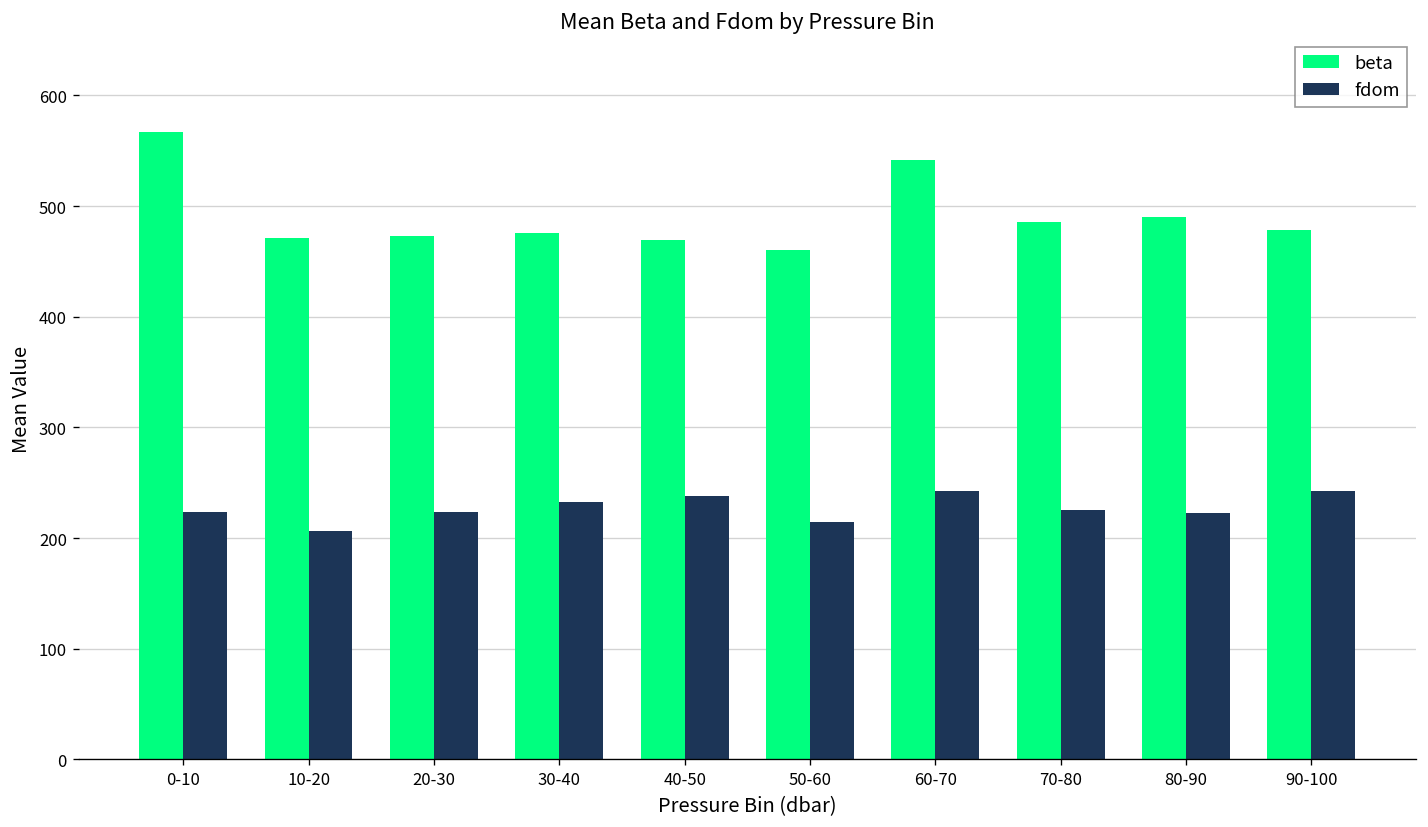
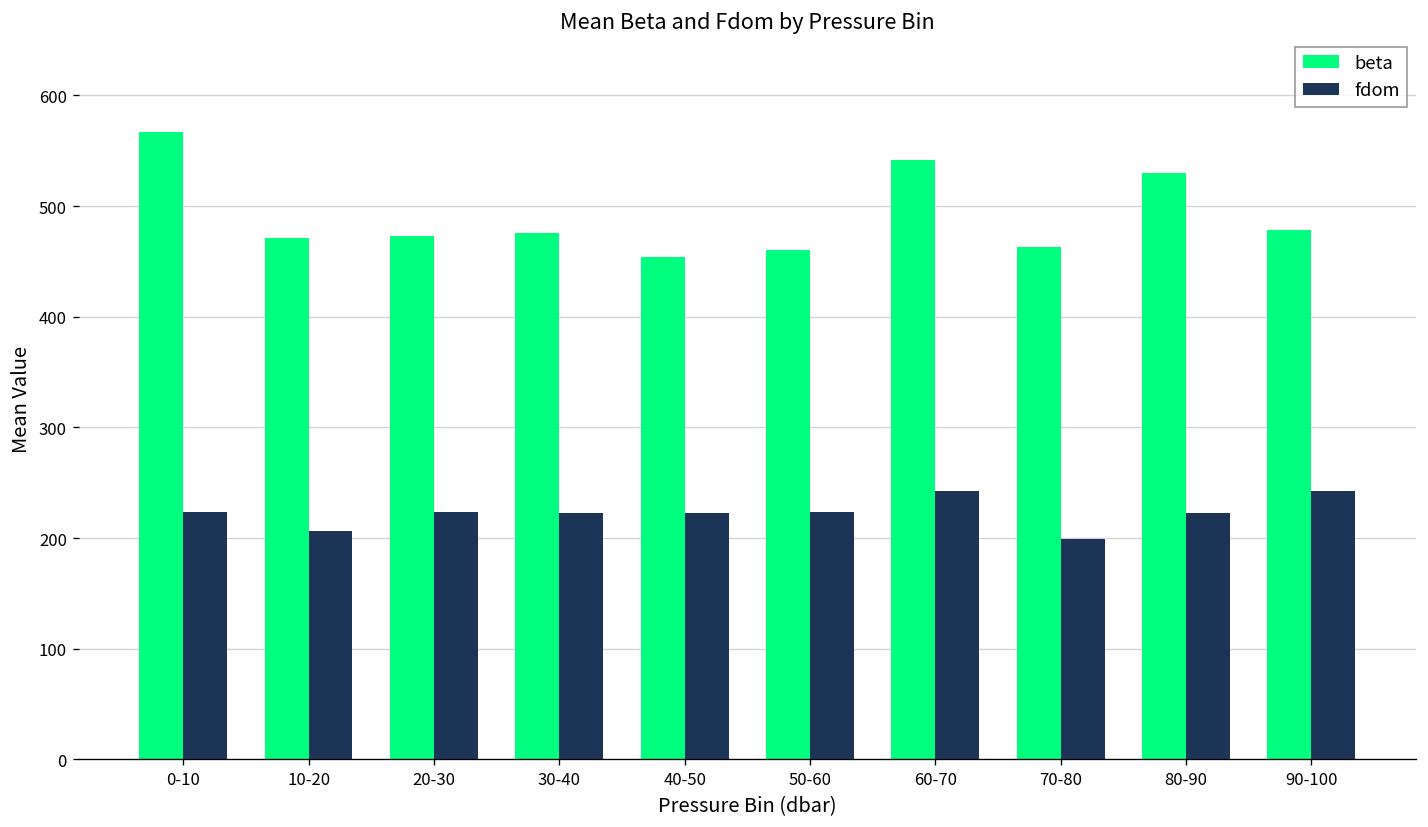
  {
    "beta": {
      "0-10": 570,
      "10-20": 470,
      "20-30": 470,
      "30-40": 480,
-     "40-50": 470,
+     "40-50": 450,
      "50-60": 460,
      "60-70": 540,
-     "70-80": 490,
-     "80-90": 490,
+     "70-80": 460,
+     "80-90": 530,
      "90-100": 480
    },
    "fdom": {
      "0-10": 220,
      "10-20": 210,
      "20-30": 220,
-     "30-40": 230,
-     "40-50": 240,
-     "50-60": 215,
+     "30-40": 220,
+     "40-50": 220,
+     "50-60": 224,
      "60-70": 240,
-     "70-80": 230,
+     "70-80": 200,
      "80-90": 220,
      "90-100": 240
    }
  }
